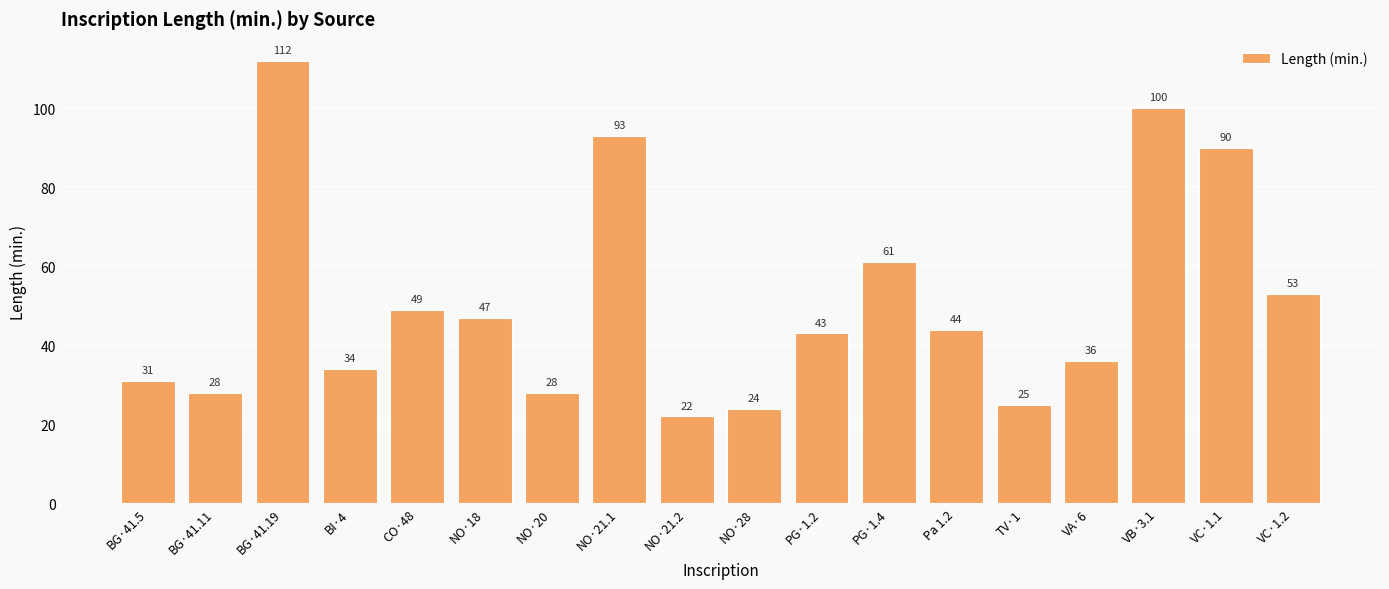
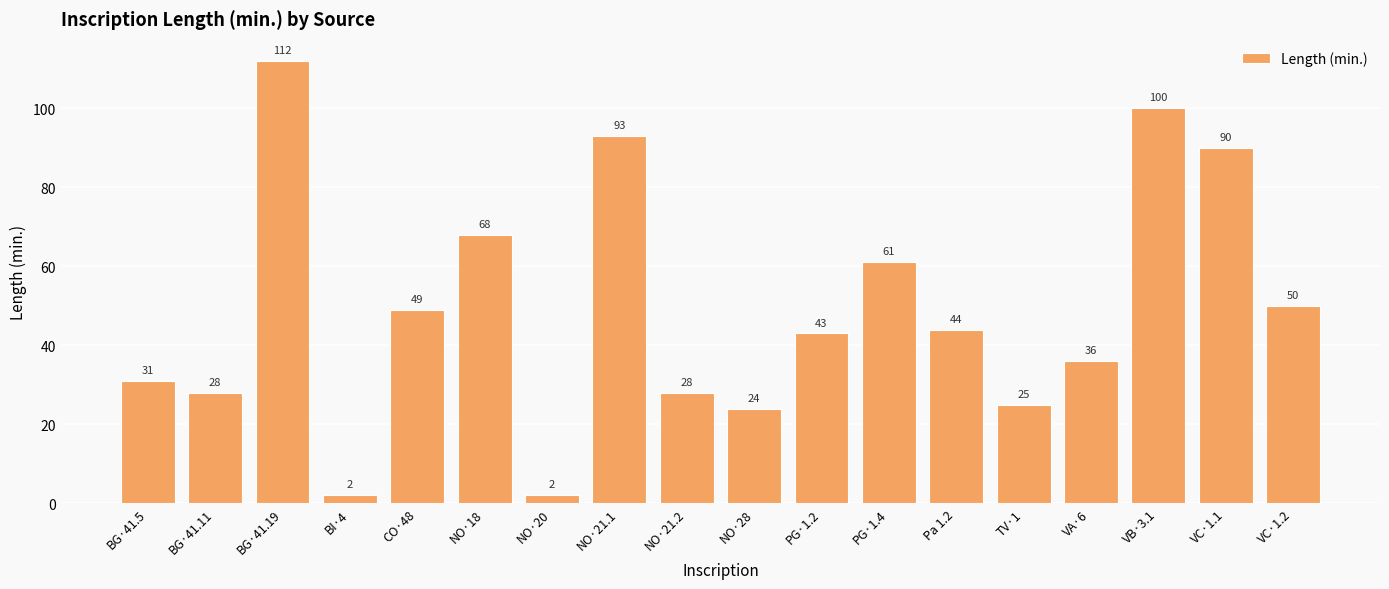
  {
    "BG·41.5": 31,
    "BG·41.11": 28,
    "BG·41.19": 112,
-   "BI·4": 34,
+   "BI·4": 2,
    "CO·48": 49,
-   "NO·18": 47,
-   "NO·20": 28,
+   "NO·18": 68,
+   "NO·20": 2,
    "NO·21.1": 93,
-   "NO·21.2": 22,
+   "NO·21.2": 28,
    "NO·28": 24,
    "PG·1.2": 43,
    "PG·1.4": 61,
    "Pa 1.2": 44,
    "TV·1": 25,
    "VA·6": 36,
    "VB·3.1": 100,
    "VC·1.1": 90,
-   "VC·1.2": 53
+   "VC·1.2": 50
  }
